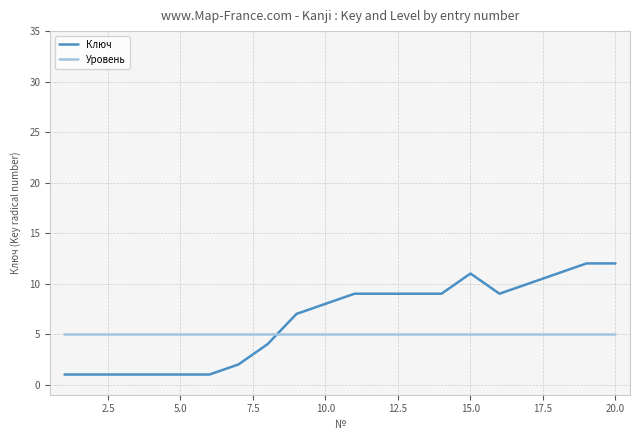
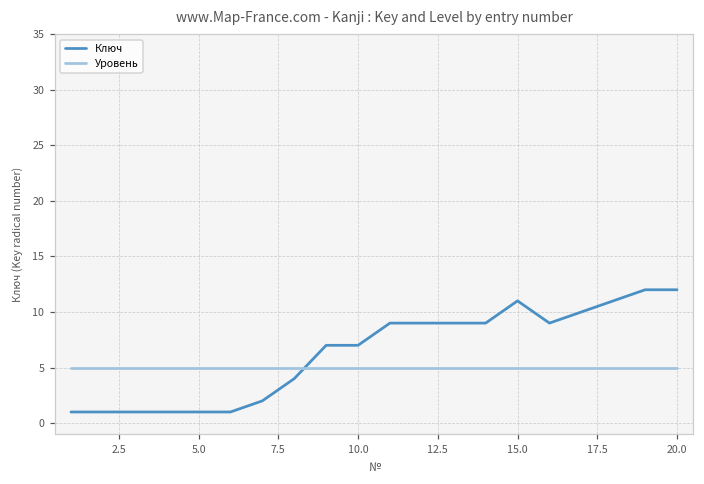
  {
    "Ключ": {
      "5.0": 1,
-     "10.0": 8,
+     "10.0": 7,
      "15.0": 11,
      "20.0": 12
    },
    "Уровень": {
      "5.0": 5,
      "10.0": 5,
      "15.0": 5,
      "20.0": 5
    }
  }
